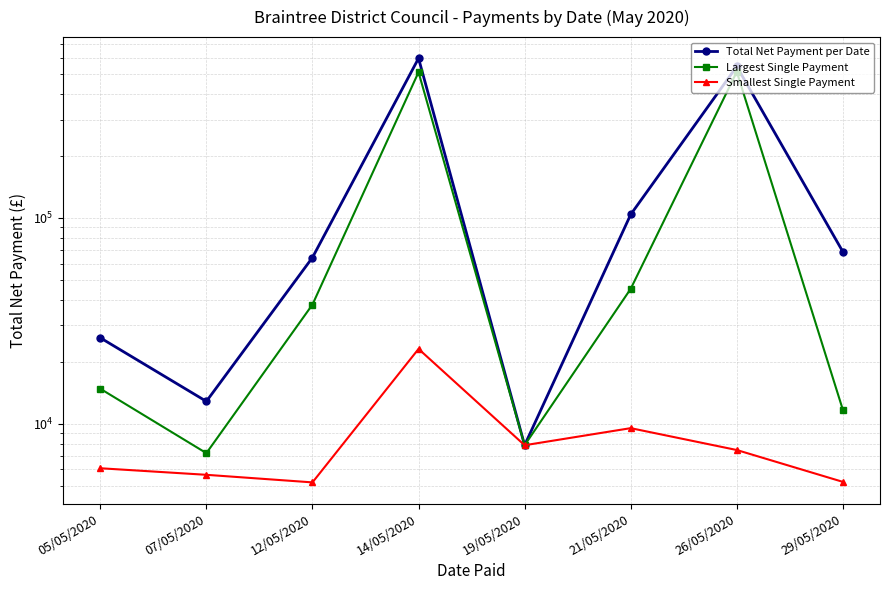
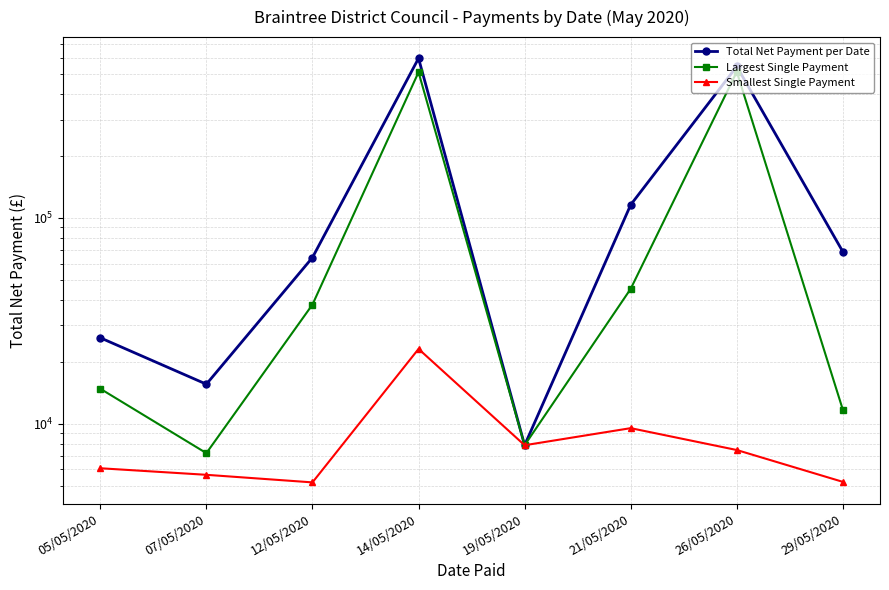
  {
    "Total Net Payment per Date": {
      "05/05/2020": 26000,
-     "07/05/2020": 13000,
+     "07/05/2020": 16000,
      "12/05/2020": 64000,
      "14/05/2020": 600000,
-     "21/05/2020": 100000,
+     "21/05/2020": 120000,
      "29/05/2020": 68000
    },
    "Largest Single Payment": {
      "05/05/2020": 15000,
      "07/05/2020": 7200,
      "12/05/2020": 38000,
      "14/05/2020": 510000,
      "21/05/2020": 45000,
      "29/05/2020": 12000
    },
    "Smallest Single Payment": {
      "05/05/2020": 6100,
      "07/05/2020": 5600,
      "12/05/2020": 5200,
      "14/05/2020": 23000,
      "21/05/2020": 10000,
      "26/05/2020": 7400,
      "29/05/2020": 5200
    }
  }
